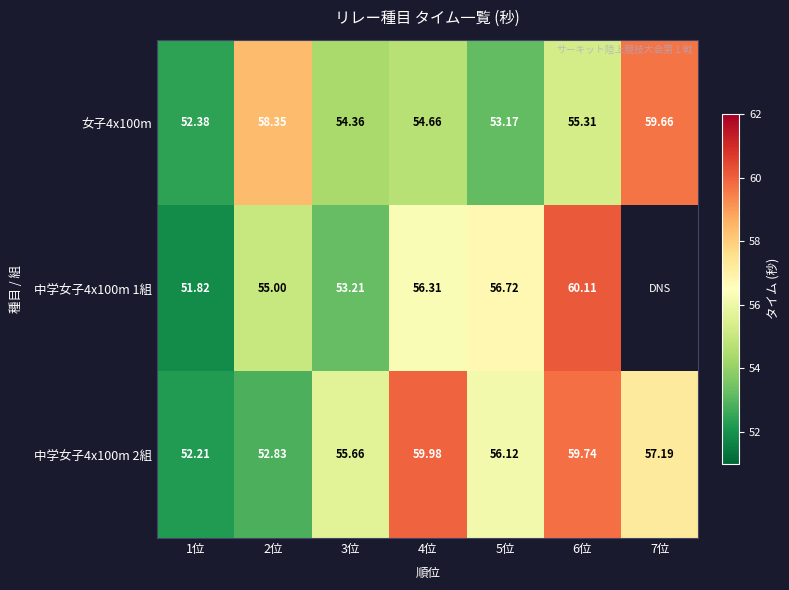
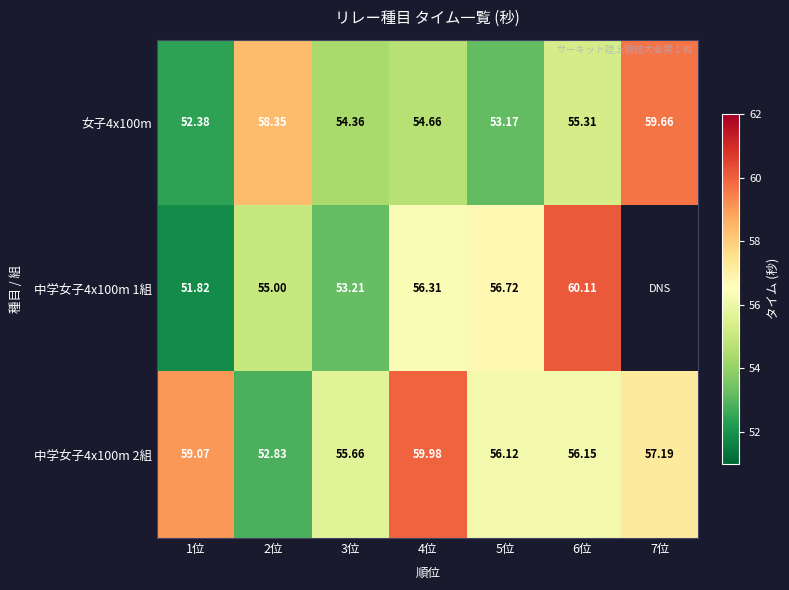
  {
    "女子4x100m": {
      "1位": 52.38,
      "2位": 58.35,
      "3位": 54.36,
      "4位": 54.66,
      "5位": 53.17,
      "6位": 55.31
    },
    "中学女子4x100m 1組": {
      "1位": 51.82,
      "2位": 55.00,
      "3位": 53.21,
      "4位": 56.31,
      "5位": 56.72,
      "6位": 60.11
    },
    "中学女子4x100m 2組": {
-     "1位": 52.21,
+     "1位": 59.07,
      "2位": 52.83,
      "3位": 55.66,
      "4位": 59.98,
      "5位": 56.12,
-     "6位": 59.74,
+     "6位": 56.15,
      "7位": 57.19
    }
  }
